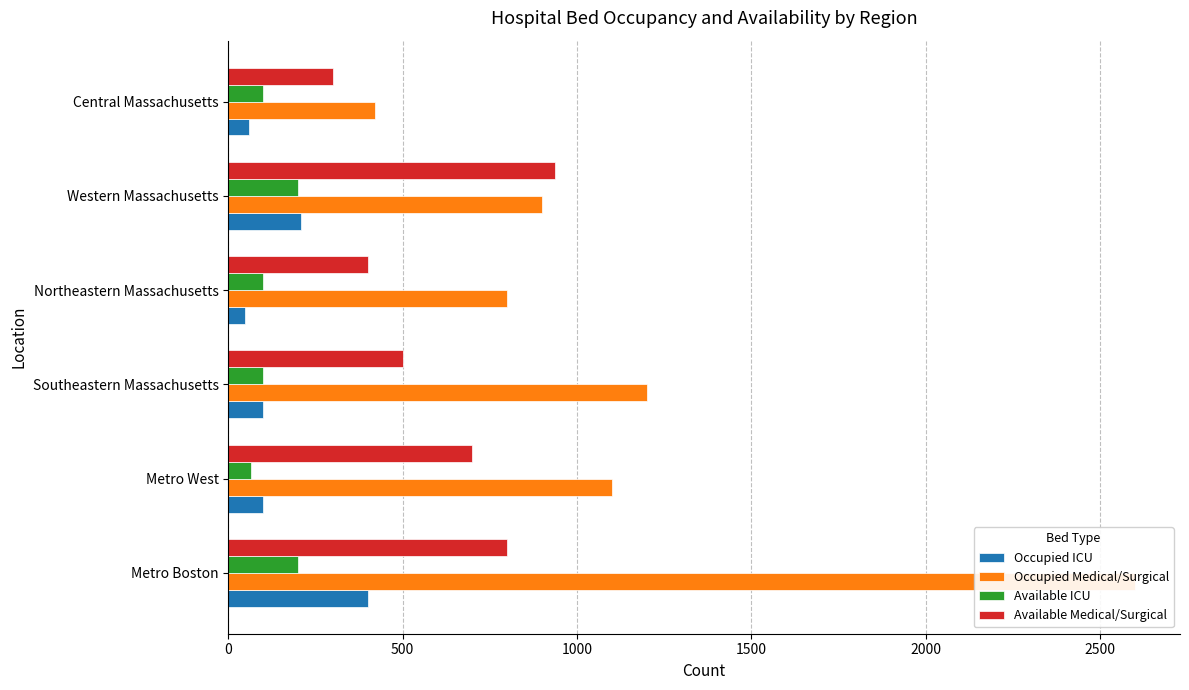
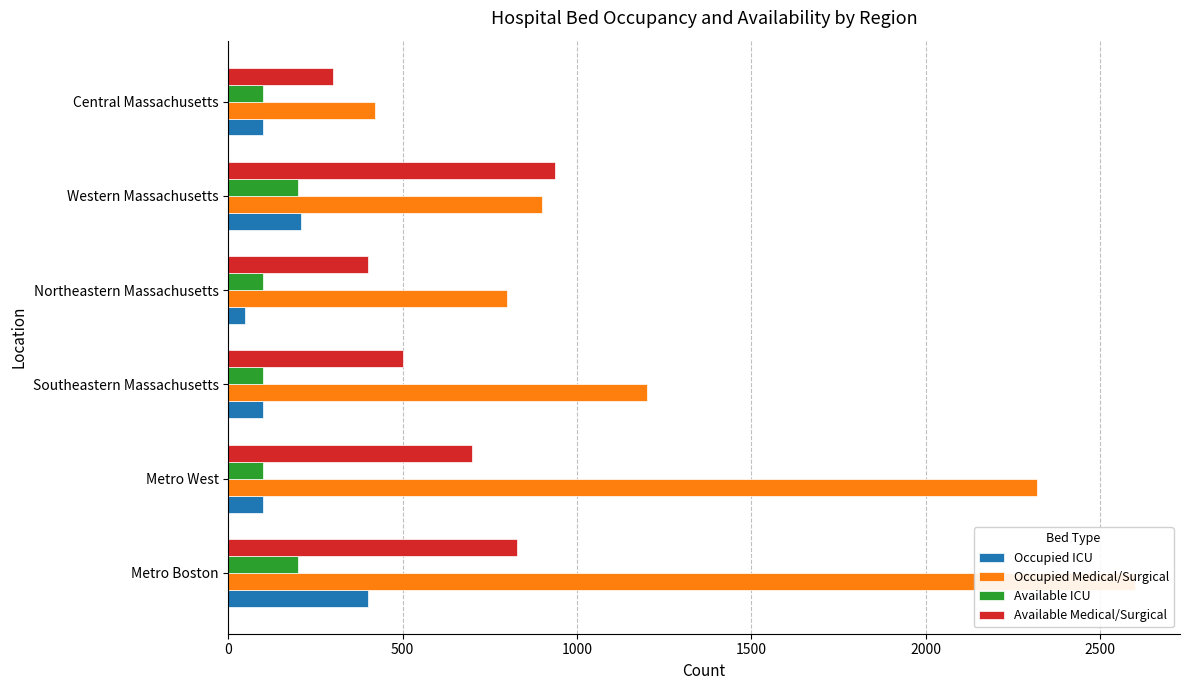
  {
    "Occupied ICU": {
-     "Central Massachusetts": 60,
+     "Central Massachusetts": 100,
      "Western Massachusetts": 210,
      "Northeastern Massachusetts": 50,
      "Southeastern Massachusetts": 100,
      "Metro West": 100,
      "Metro Boston": 400
    },
    "Occupied Medical/Surgical": {
      "Central Massachusetts": 420,
      "Western Massachusetts": 900,
      "Northeastern Massachusetts": 800,
      "Southeastern Massachusetts": 1200,
-     "Metro West": 1100
+     "Metro West": 2320
    },
    "Available ICU": {
      "Central Massachusetts": 100,
      "Western Massachusetts": 200,
      "Northeastern Massachusetts": 100,
      "Southeastern Massachusetts": 100,
-     "Metro West": 60,
+     "Metro West": 100,
      "Metro Boston": 200
    },
    "Available Medical/Surgical": {
      "Central Massachusetts": 300,
      "Western Massachusetts": 940,
      "Northeastern Massachusetts": 400,
      "Southeastern Massachusetts": 500,
      "Metro West": 700,
-     "Metro Boston": 800
+     "Metro Boston": 830
    }
  }
